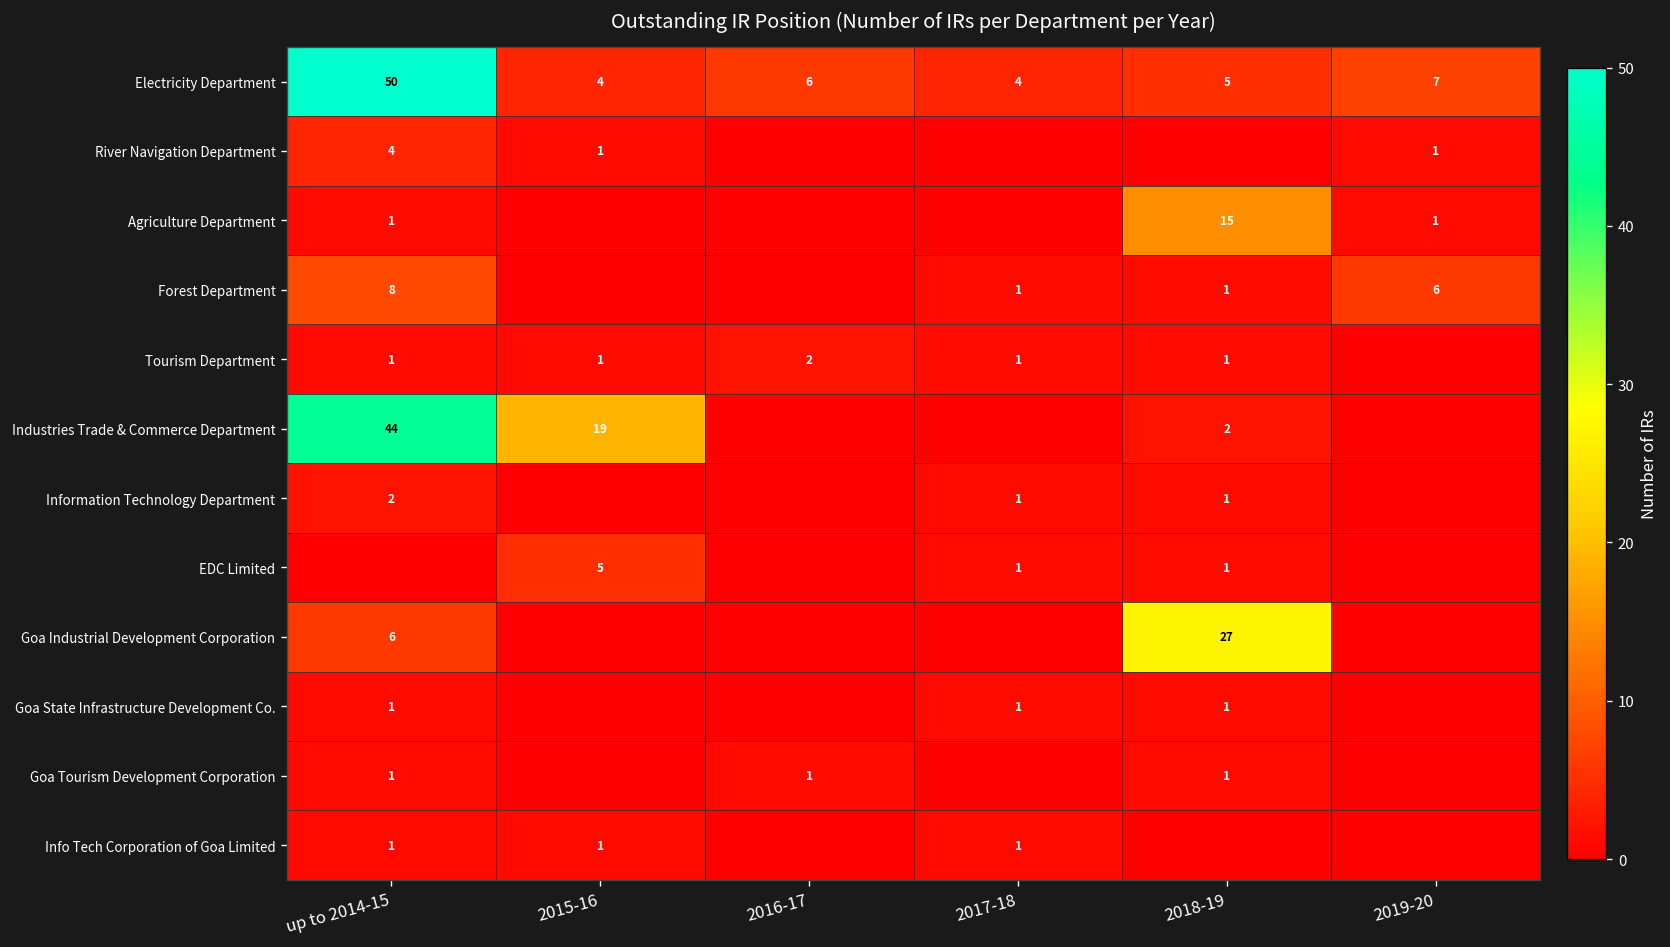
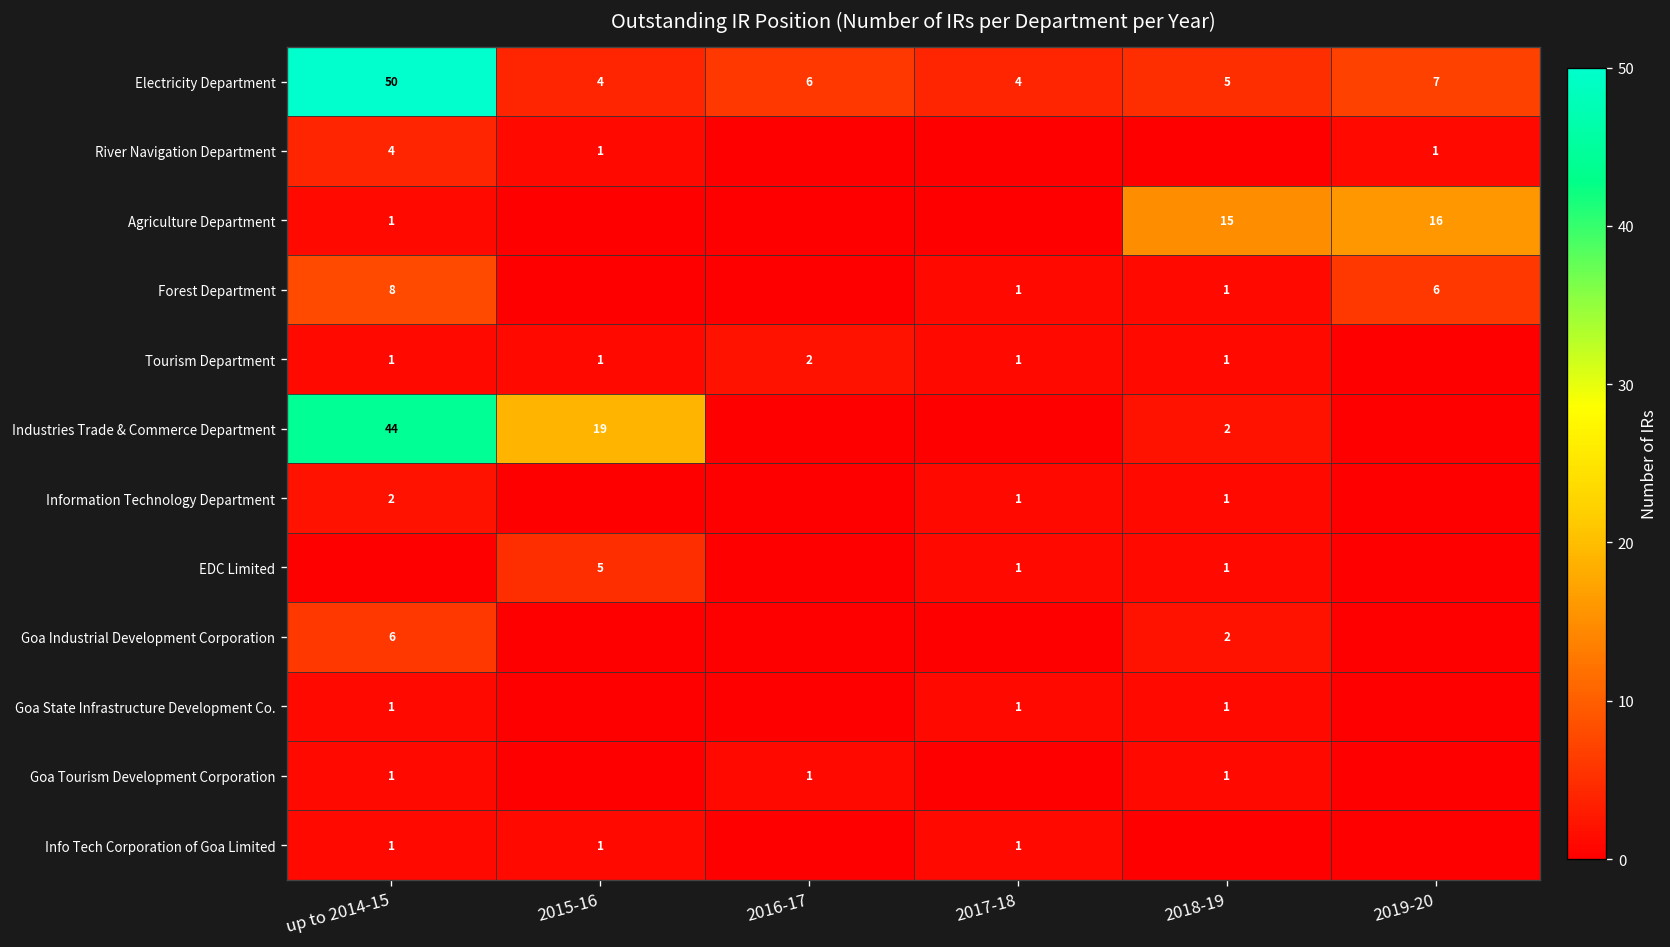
  {
    "Electricity Department": {
      "up to 2014-15": 50,
      "2015-16": 4,
      "2016-17": 6,
      "2017-18": 4,
      "2018-19": 5,
      "2019-20": 7
    },
    "River Navigation Department": {
      "up to 2014-15": 4,
      "2015-16": 1,
      "2019-20": 1
    },
    "Agriculture Department": {
      "up to 2014-15": 1,
      "2018-19": 15,
-     "2019-20": 1
+     "2019-20": 16
    },
    "Forest Department": {
      "up to 2014-15": 8,
      "2017-18": 1,
      "2018-19": 1,
      "2019-20": 6
    },
    "Tourism Department": {
      "up to 2014-15": 1,
      "2015-16": 1,
      "2016-17": 2,
      "2017-18": 1,
      "2018-19": 1
    },
    "Industries Trade & Commerce Department": {
      "up to 2014-15": 44,
      "2015-16": 19,
      "2018-19": 2
    },
    "Information Technology Department": {
      "up to 2014-15": 2,
      "2017-18": 1,
      "2018-19": 1
    },
    "EDC Limited": {
      "2015-16": 5,
      "2017-18": 1,
      "2018-19": 1
    },
    "Goa Industrial Development Corporation": {
      "up to 2014-15": 6,
-     "2018-19": 27
+     "2018-19": 2
    },
    "Goa State Infrastructure Development Co.": {
      "up to 2014-15": 1,
      "2017-18": 1,
      "2018-19": 1
    },
    "Goa Tourism Development Corporation": {
      "up to 2014-15": 1,
      "2016-17": 1,
      "2018-19": 1
    },
    "Info Tech Corporation of Goa Limited": {
      "up to 2014-15": 1,
      "2015-16": 1,
      "2017-18": 1
    }
  }
